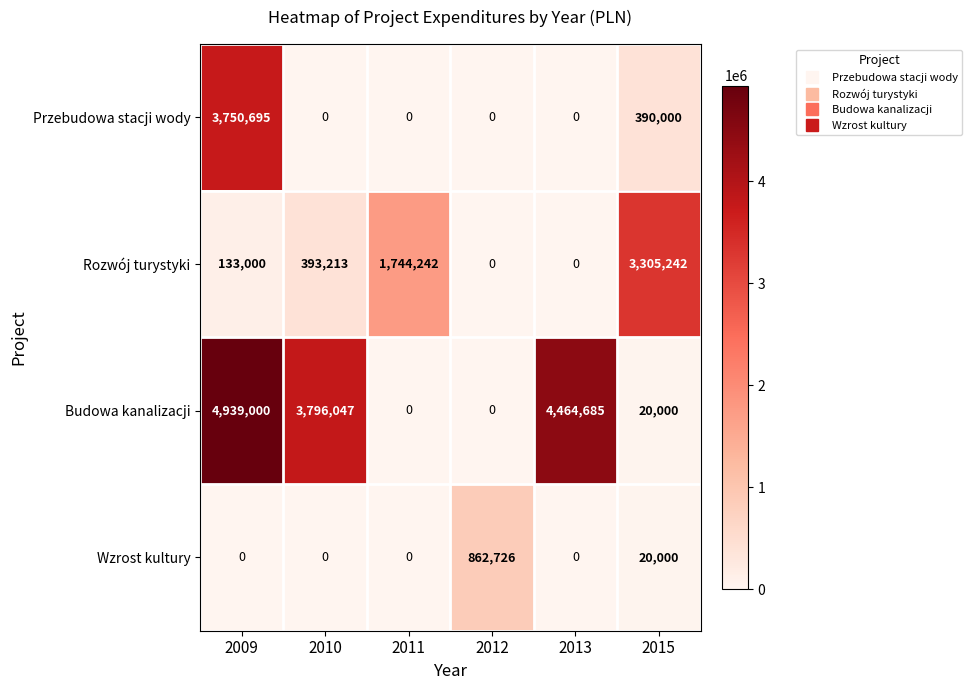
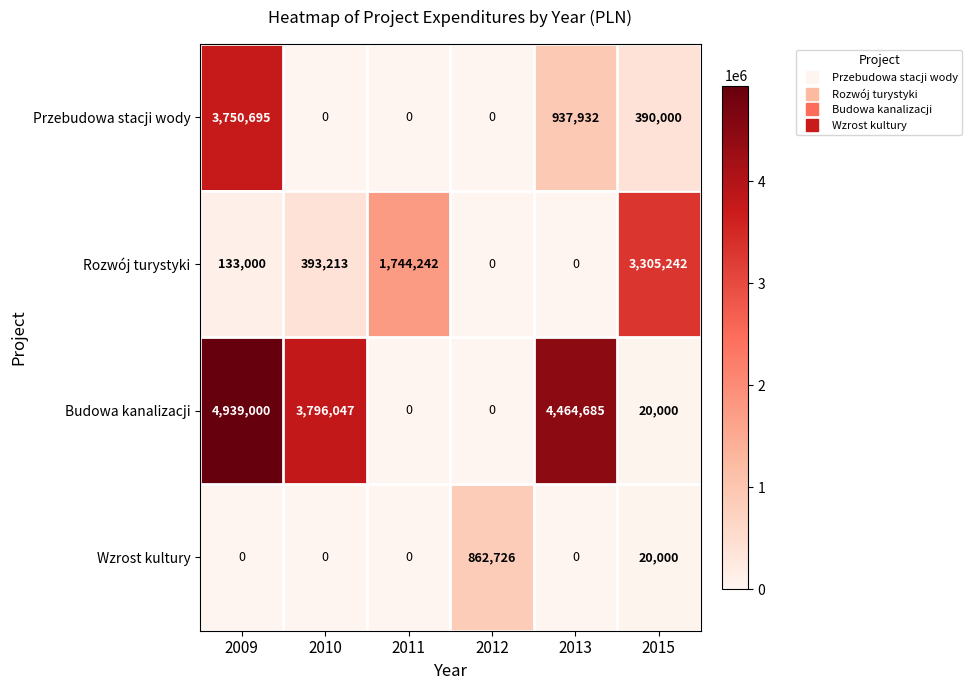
  {
    "Przebudowa stacji wody": {
      "2009": "3,750,695",
      "2010": "0",
      "2011": "0",
      "2012": "0",
-     "2013": "0",
+     "2013": "937,932",
      "2015": "390,000"
    },
    "Rozwój turystyki": {
      "2009": "133,000",
      "2010": "393,213",
      "2011": "1,744,242",
      "2012": "0",
      "2013": "0",
      "2015": "3,305,242"
    },
    "Budowa kanalizacji": {
      "2009": "4,939,000",
      "2010": "3,796,047",
      "2011": "0",
      "2012": "0",
      "2013": "4,464,685",
      "2015": "20,000"
    },
    "Wzrost kultury": {
      "2009": "0",
      "2010": "0",
      "2011": "0",
      "2012": "862,726",
      "2013": "0",
      "2015": "20,000"
    }
  }
